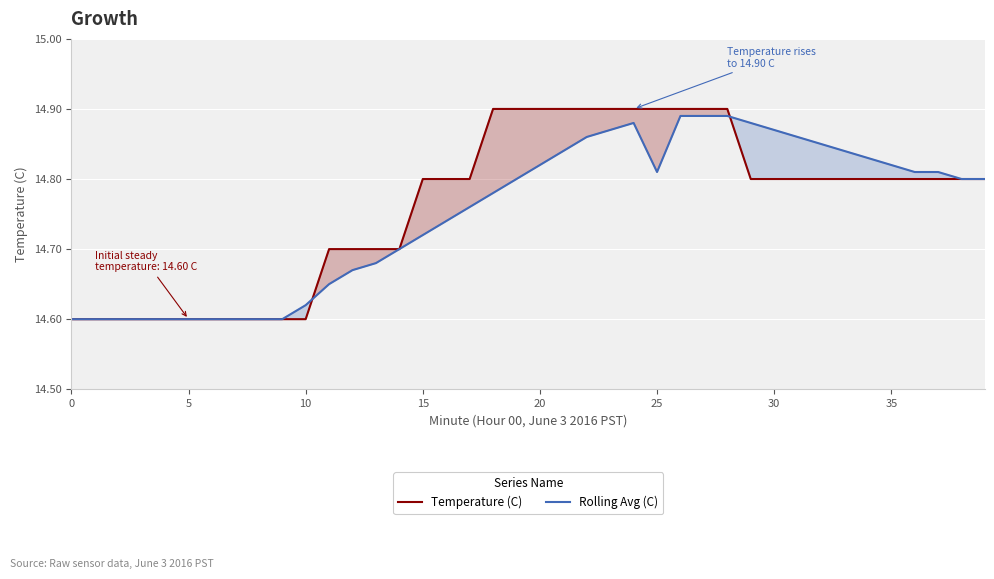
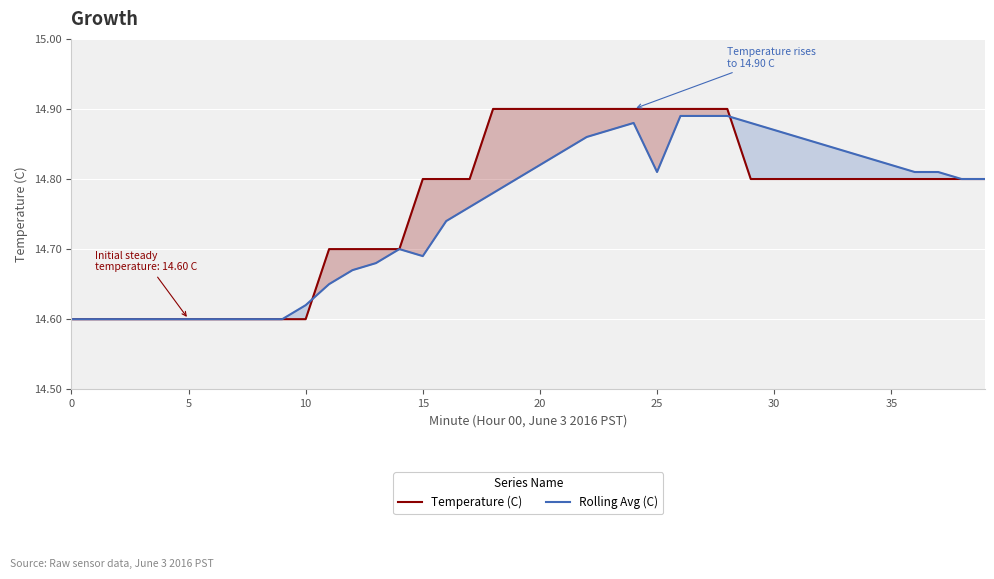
  {
    "Temperature (C)": {
      "10": 14.60,
      "15": 14.80,
      "20": 14.90,
      "30": 14.80,
      "35": 14.80
    },
    "Rolling Avg (C)": {
      "10": 14.62,
-     "15": 14.72,
+     "15": 14.69,
      "20": 14.82,
      "25": 14.81,
      "30": 14.87,
      "35": 14.82
    }
  }
